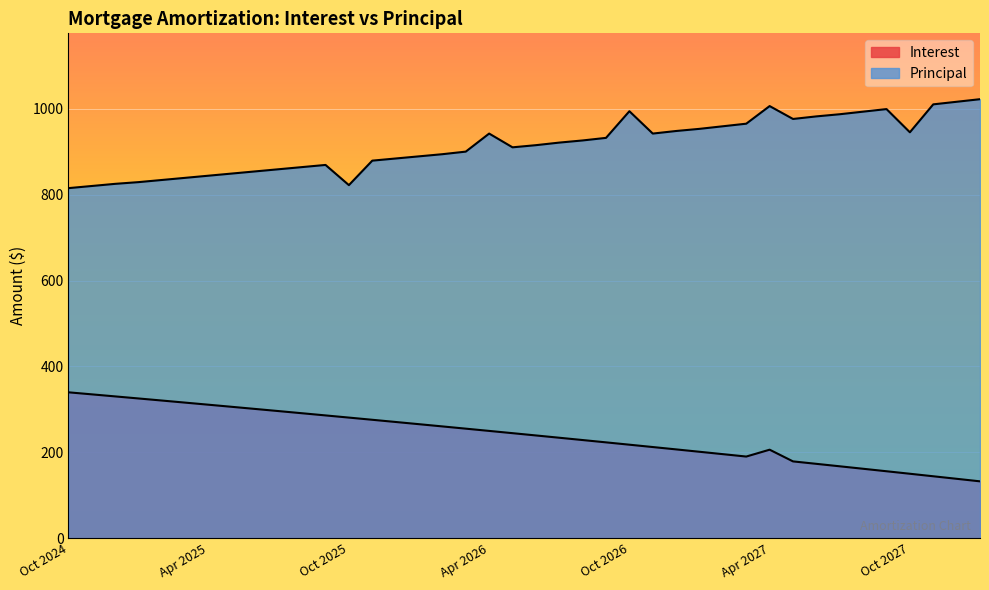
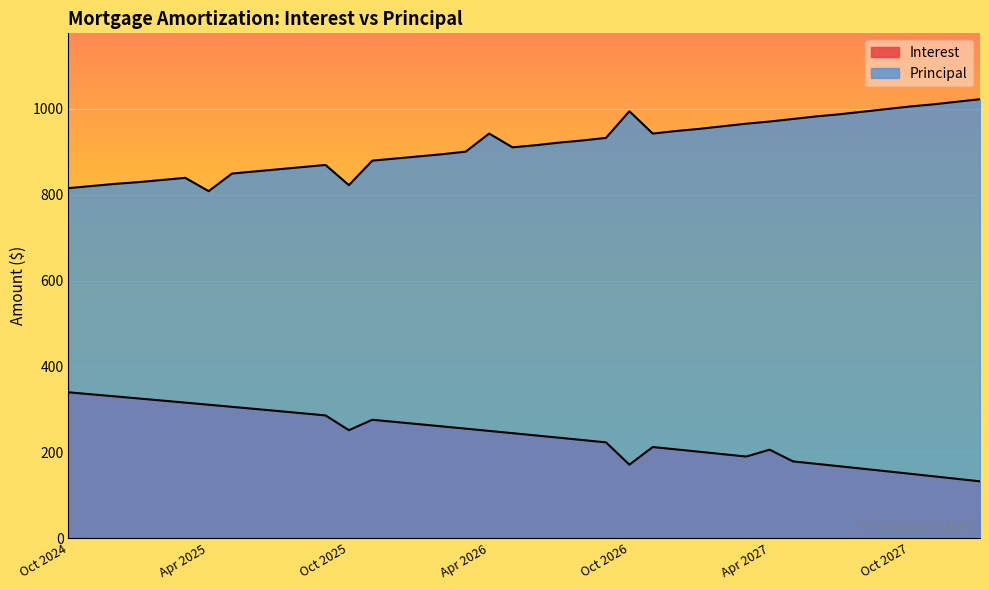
  {
    "Interest": {
      "Oct 2024": 340,
      "Apr 2025": 310,
-     "Oct 2025": 280,
+     "Oct 2025": 250,
      "Apr 2026": 250,
-     "Oct 2026": 220,
+     "Oct 2026": 170,
      "Apr 2027": 210,
      "Oct 2027": 150
    },
    "Principal": {
      "Oct 2024": 820,
-     "Apr 2025": 840,
+     "Apr 2025": 810,
      "Oct 2025": 820,
      "Apr 2026": 940,
      "Oct 2026": 990,
-     "Apr 2027": 1010,
-     "Oct 2027": 950
+     "Apr 2027": 970,
+     "Oct 2027": 1010
    }
  }
